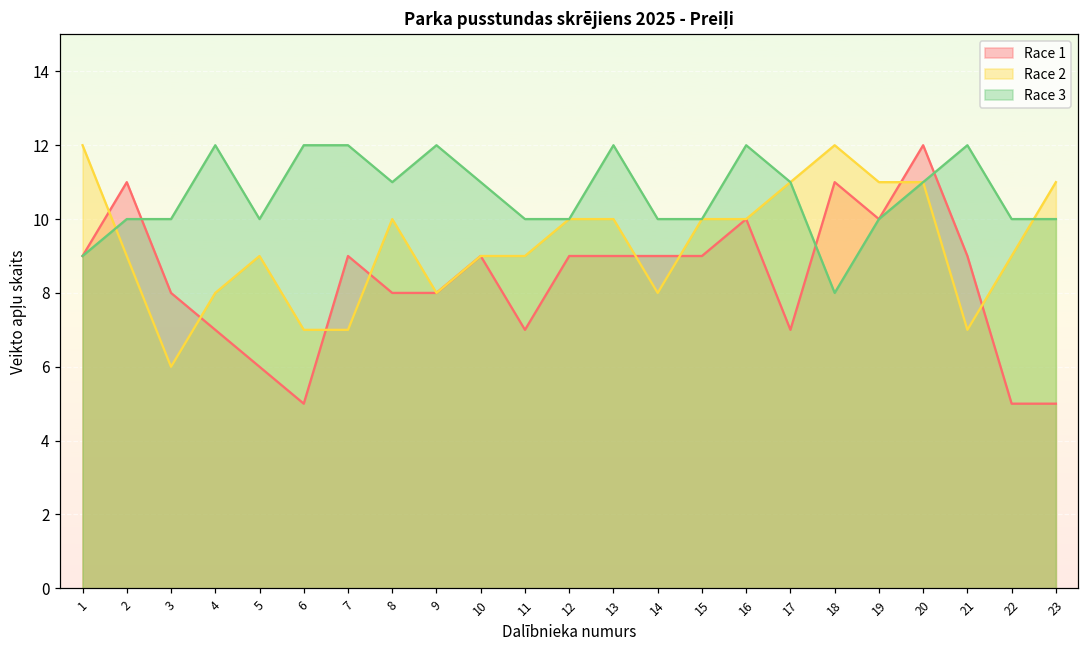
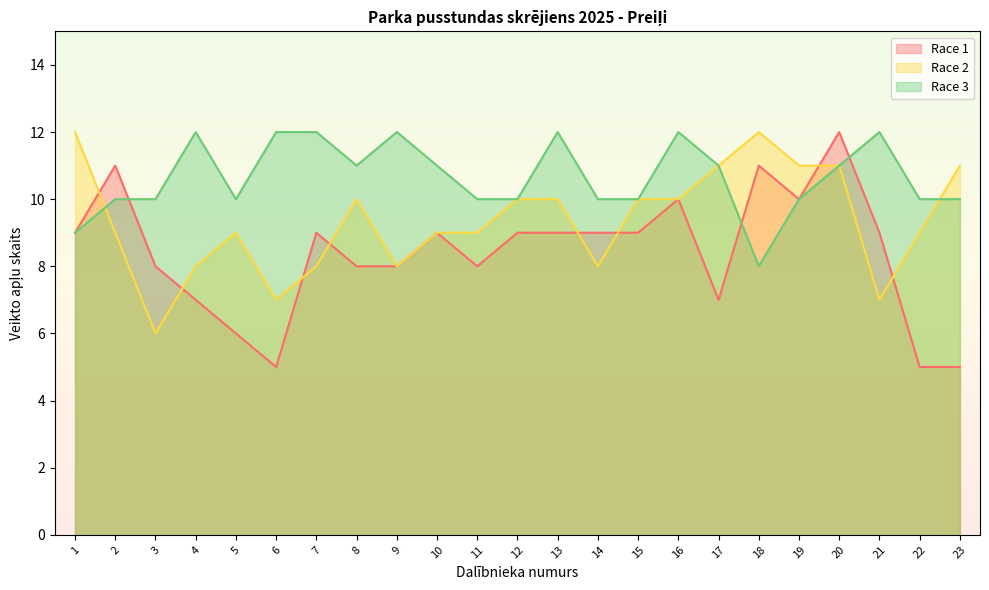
  {
    "Race 1": {
      "2": 11,
      "3": 8,
      "4": 7,
      "5": 6,
      "6": 5,
      "7": 9,
      "8": 8,
-     "11": 7,
+     "11": 8,
      "12": 9,
      "13": 9,
      "14": 9,
      "15": 9,
      "17": 7,
      "18": 11,
      "20": 12,
      "21": 9,
      "22": 5,
      "23": 5
    },
    "Race 2": {
      "1": 12,
      "2": 9,
      "3": 6,
      "4": 8,
      "5": 9,
      "6": 7,
-     "7": 7,
+     "7": 8,
      "8": 10,
      "11": 9,
      "13": 10,
      "14": 8,
      "18": 12,
      "19": 11,
      "21": 7,
      "22": 9,
      "23": 11
    },
    "Race 3": {
      "2": 10,
      "3": 10,
      "4": 12,
      "5": 10,
      "6": 12,
      "7": 12,
      "8": 11,
      "9": 12,
      "10": 11,
      "11": 10,
      "13": 12,
      "14": 10,
      "16": 12,
      "18": 8,
      "21": 12,
      "22": 10,
      "23": 10
    }
  }
